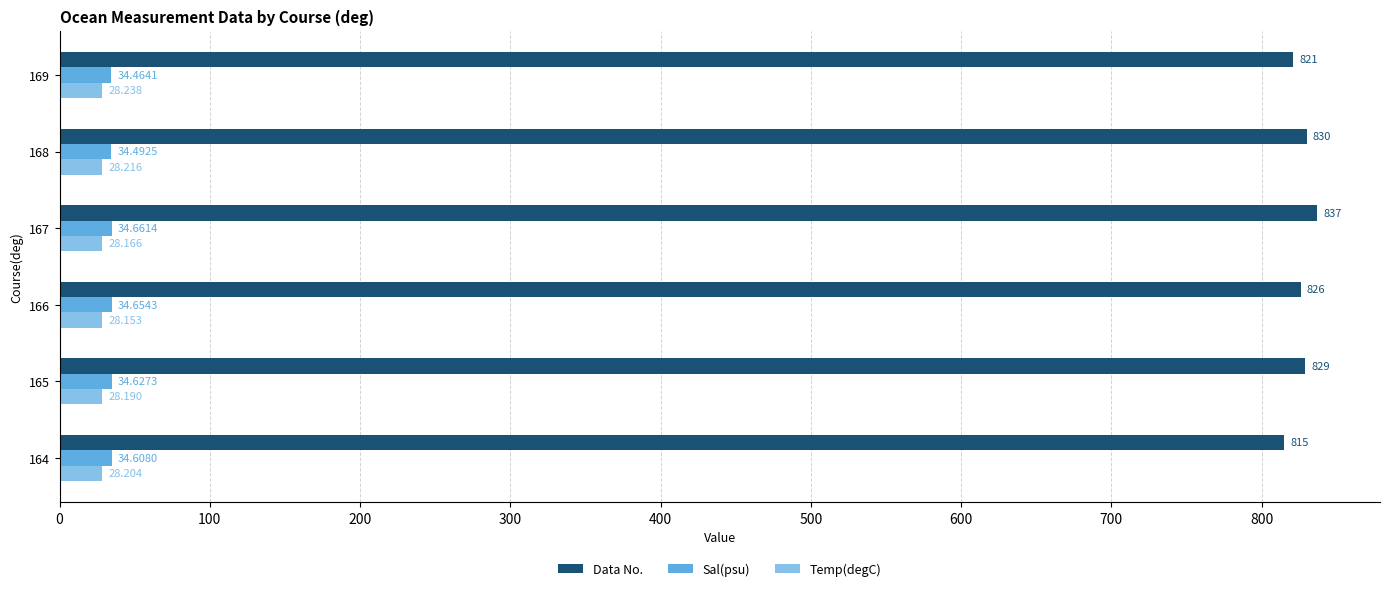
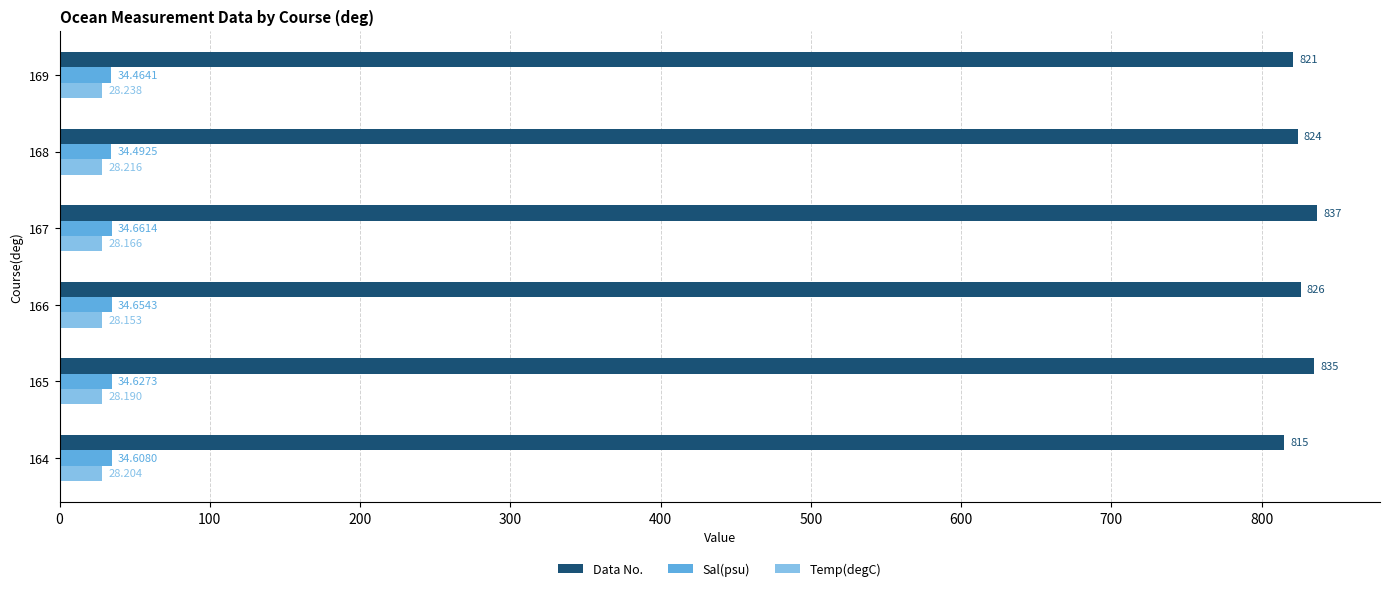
  {
    "Data No.": {
      "169": 821,
-     "168": 830,
+     "168": 824,
      "167": 837,
      "166": 826,
-     "165": 829,
+     "165": 835,
      "164": 815
    }
  }
